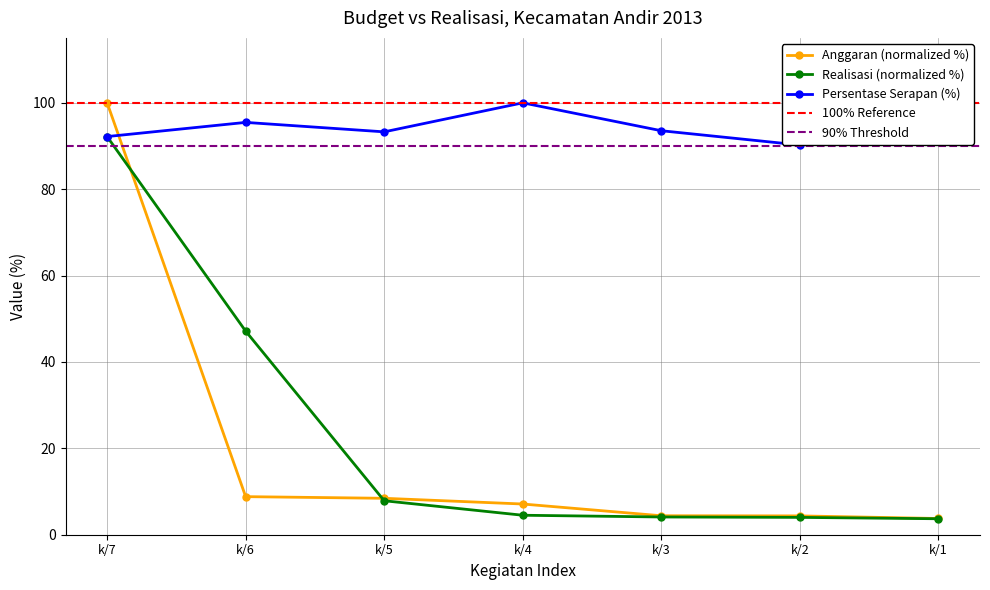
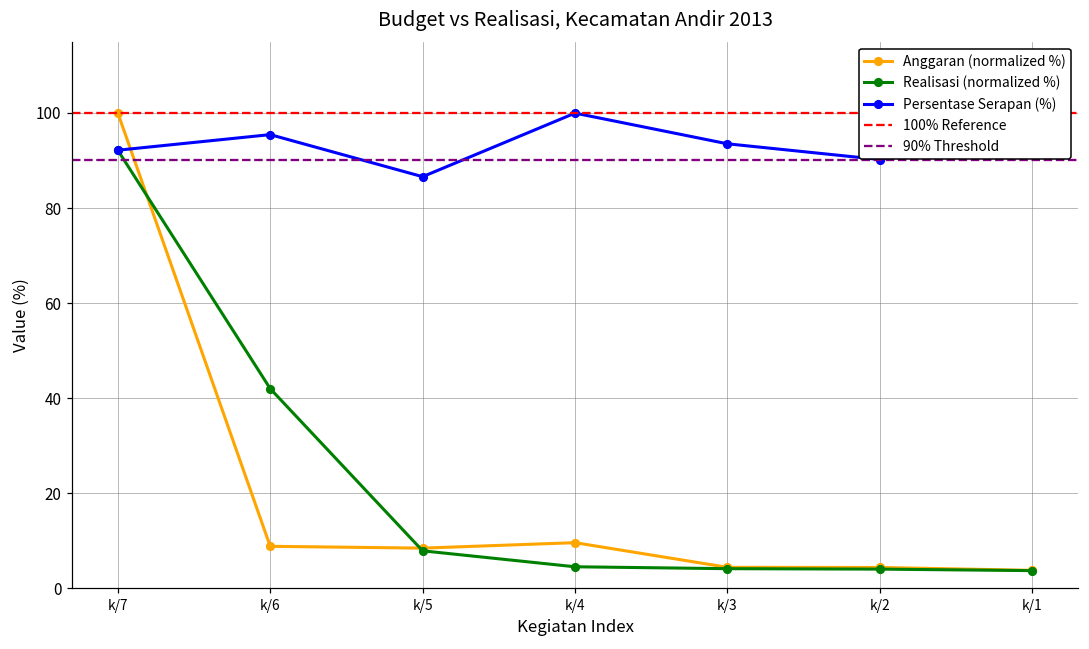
  {
    "Anggaran (normalized %)": {
      "k/7": 100,
      "k/6": 9,
-     "k/4": 7
+     "k/4": 10
    },
    "Realisasi (normalized %)": {
-     "k/6": 47,
+     "k/6": 42,
      "k/4": 5
    },
    "Persentase Serapan (%)": {
      "k/6": 95,
-     "k/5": 93,
+     "k/5": 87,
      "k/4": 100,
      "k/3": 94,
      "k/2": 90
    }
  }
